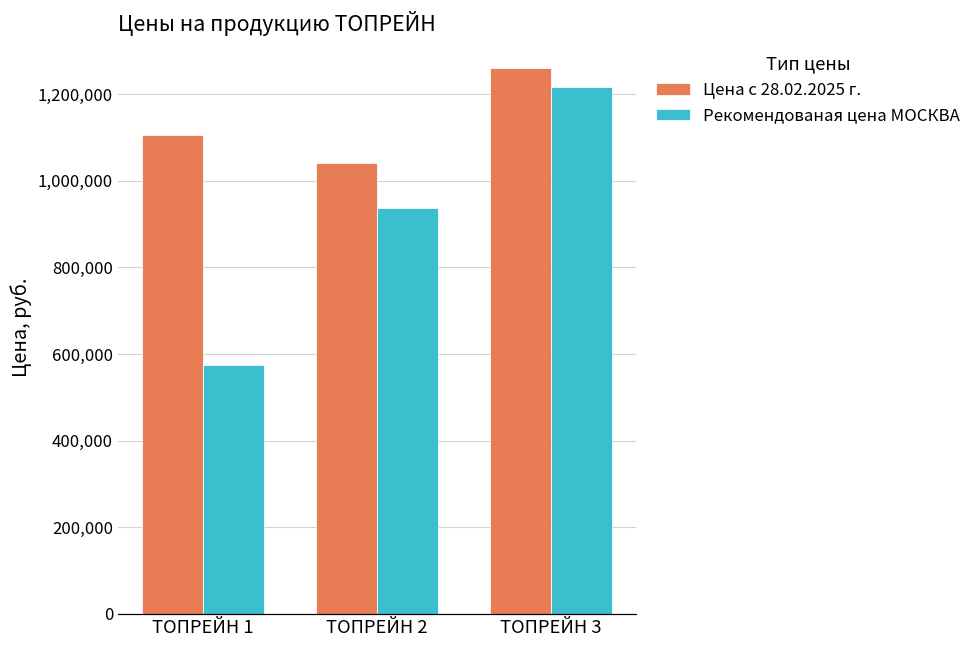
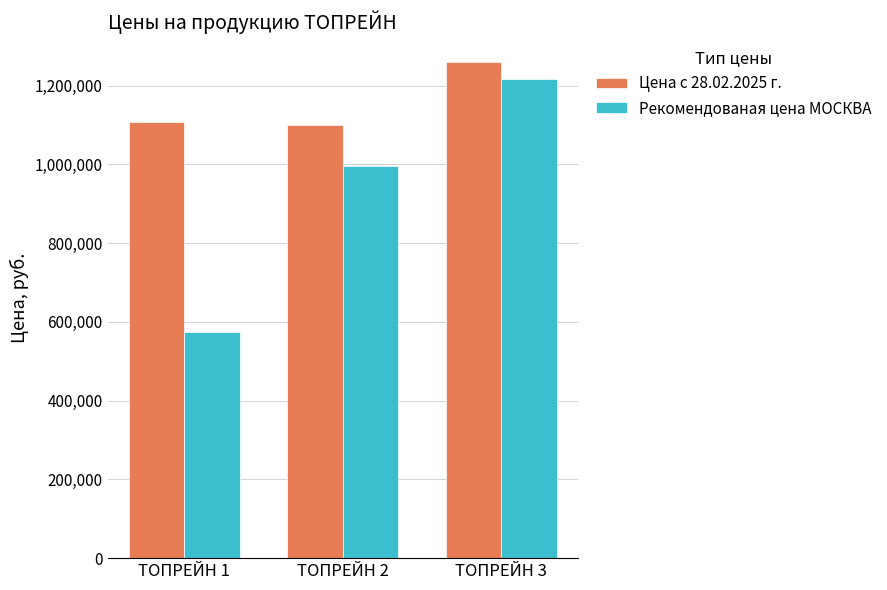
  {
    "Цена с 28.02.2025 г.": {
      "ТОПРЕЙН 1": "1,110,000",
-     "ТОПРЕЙН 2": "1,040,000",
+     "ТОПРЕЙН 2": "1,100,000",
      "ТОПРЕЙН 3": "1,260,000"
    },
    "Рекомендованая цена МОСКВА": {
      "ТОПРЕЙН 1": "570,000",
-     "ТОПРЕЙН 2": "940,000",
+     "ТОПРЕЙН 2": "1,000,000",
      "ТОПРЕЙН 3": "1,220,000"
    }
  }
